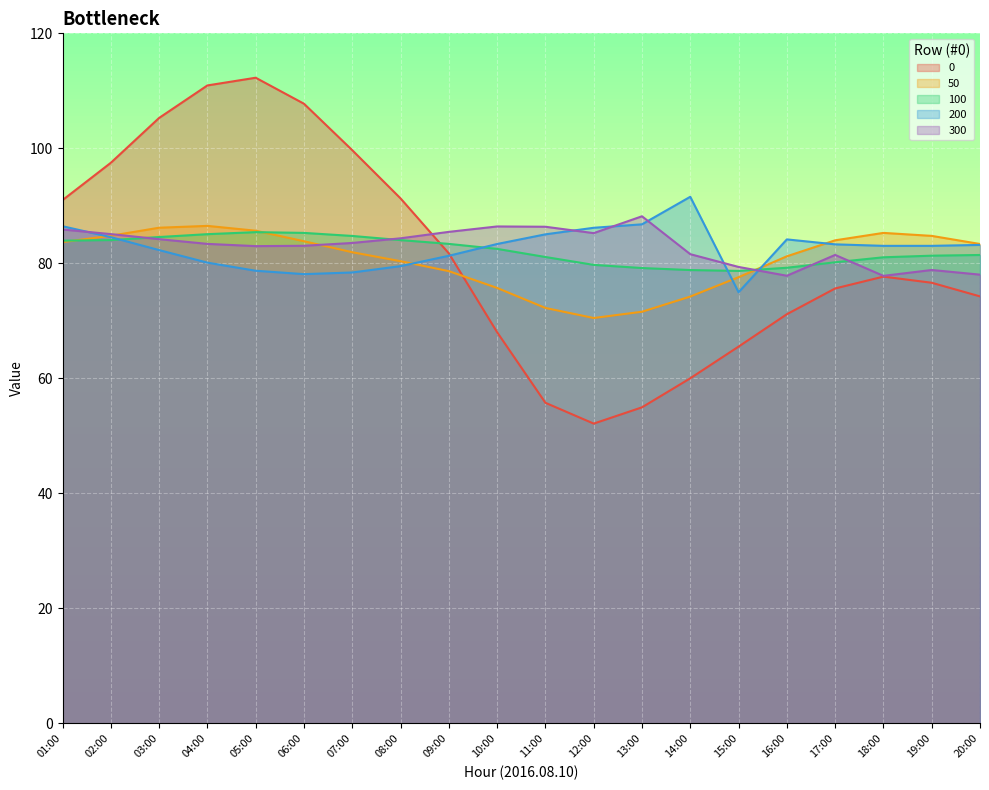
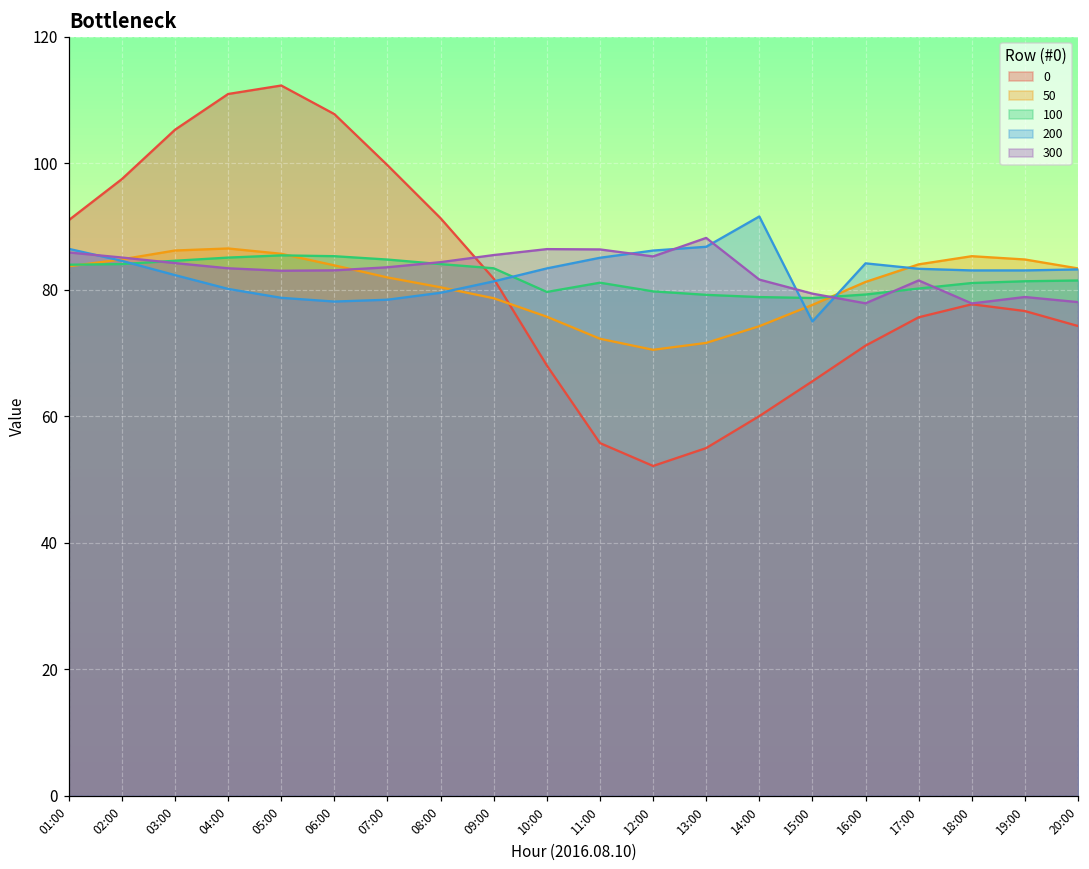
  {
    "100": {
      "02:00": 84,
      "04:00": 85,
      "06:00": 85,
      "07:00": 85,
      "09:00": 83,
-     "10:00": 83,
+     "10:00": 80,
      "11:00": 81,
      "12:00": 80,
      "13:00": 79,
      "14:00": 79,
      "15:00": 79,
      "16:00": 79,
      "17:00": 80,
      "18:00": 81,
      "19:00": 81,
      "20:00": 81
    },
    "200": {
      "01:00": 86,
      "03:00": 82,
      "04:00": 80,
      "05:00": 79,
      "06:00": 78,
      "07:00": 78,
      "08:00": 80,
      "10:00": 83,
      "11:00": 85,
      "12:00": 86,
      "13:00": 87,
      "14:00": 92,
      "15:00": 75,
      "16:00": 84,
      "17:00": 83,
      "18:00": 83,
      "19:00": 83
    },
    "300": {
      "01:00": 86,
      "04:00": 83,
      "05:00": 83,
      "06:00": 83,
      "07:00": 84,
      "09:00": 85,
      "10:00": 86,
      "11:00": 86,
      "12:00": 85,
      "13:00": 88,
      "14:00": 82,
      "15:00": 79,
      "16:00": 78,
      "17:00": 81,
      "19:00": 79,
      "20:00": 78
    }
  }
